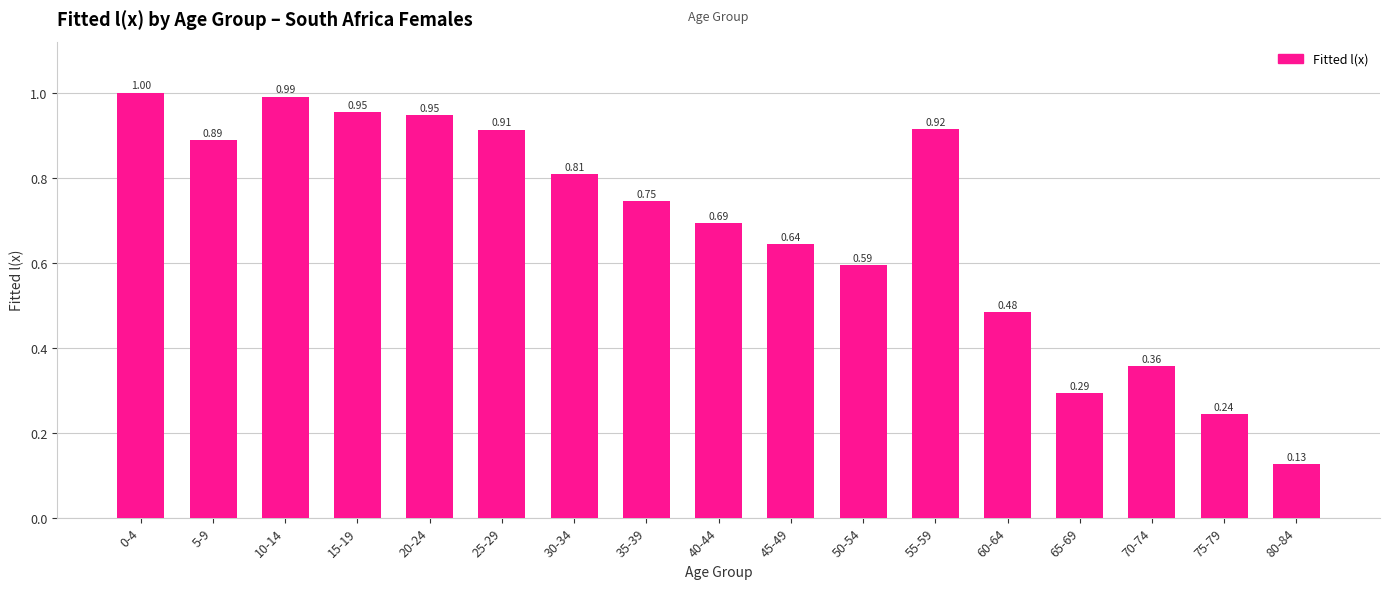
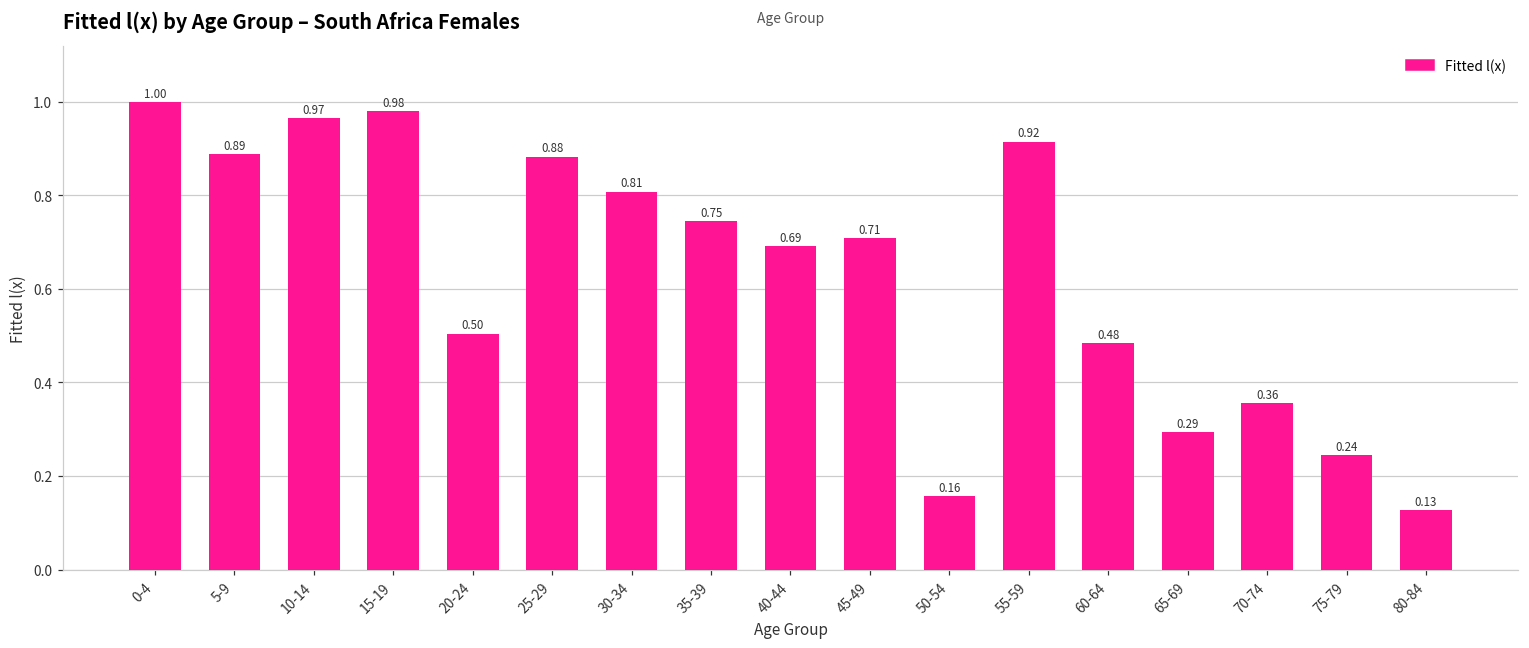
  {
    "0-4": 1.00,
    "5-9": 0.89,
-   "10-14": 0.99,
-   "15-19": 0.95,
-   "20-24": 0.95,
-   "25-29": 0.91,
+   "10-14": 0.97,
+   "15-19": 0.98,
+   "20-24": 0.50,
+   "25-29": 0.88,
    "30-34": 0.81,
    "35-39": 0.75,
    "40-44": 0.69,
-   "45-49": 0.64,
-   "50-54": 0.59,
+   "45-49": 0.71,
+   "50-54": 0.16,
    "55-59": 0.92,
    "60-64": 0.48,
    "65-69": 0.29,
    "70-74": 0.36,
    "75-79": 0.24,
    "80-84": 0.13
  }
